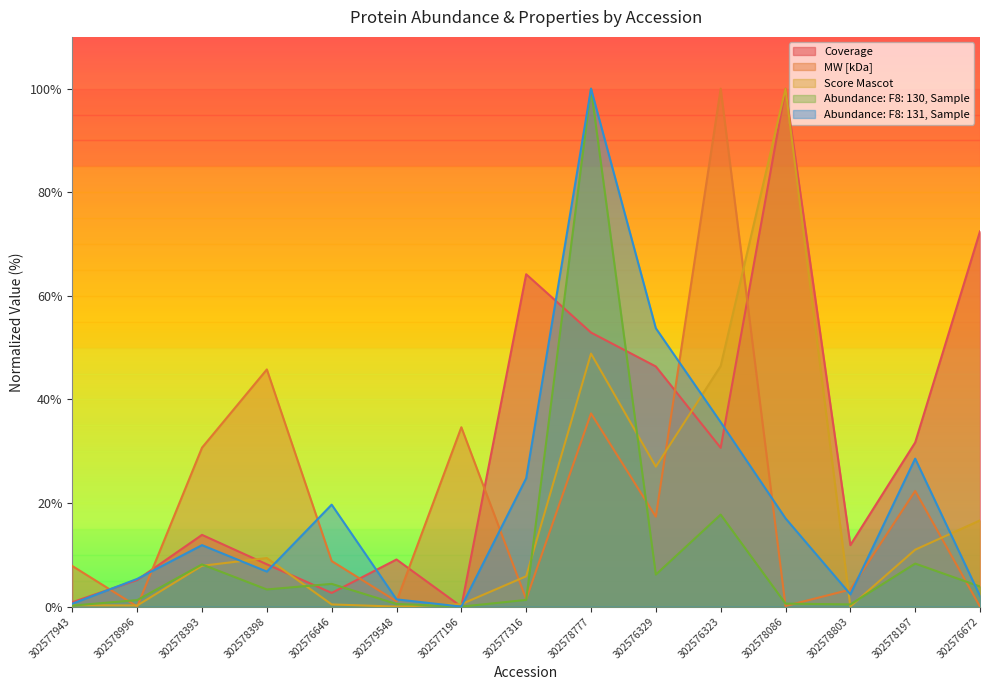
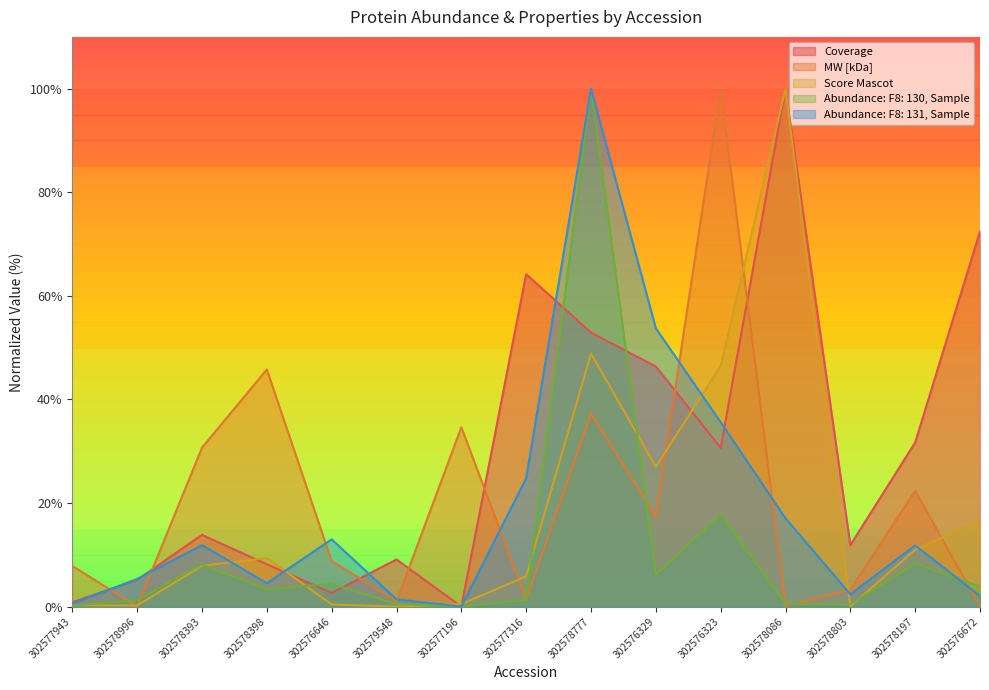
  {
    "Abundance: F8: 131, Sample": {
      "302578393": "12%",
-     "302578398": "7%",
-     "302576646": "20%",
+     "302578398": "5%",
+     "302576646": "13%",
      "302577316": "25%",
      "302576329": "54%",
      "302576323": "36%",
      "302578086": "17%",
      "302578803": "2%",
-     "302578197": "29%",
+     "302578197": "12%",
      "302576672": "2%"
    }
  }
